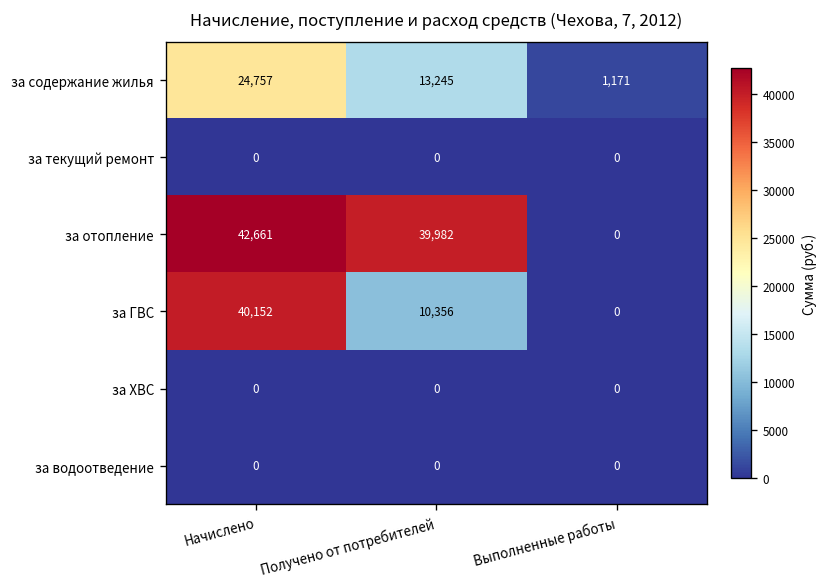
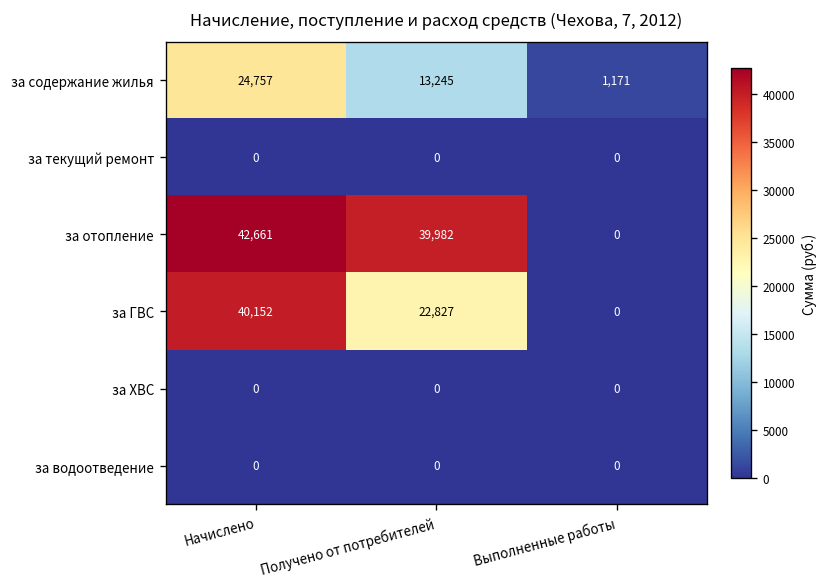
  {
    "за содержание жилья": {
      "Начислено": "24,757",
      "Получено от потребителей": "13,245",
      "Выполненные работы": "1,171"
    },
    "за текущий ремонт": {
      "Начислено": "0",
      "Получено от потребителей": "0",
      "Выполненные работы": "0"
    },
    "за отопление": {
      "Начислено": "42,661",
      "Получено от потребителей": "39,982",
      "Выполненные работы": "0"
    },
    "за ГВС": {
      "Начислено": "40,152",
-     "Получено от потребителей": "10,356",
+     "Получено от потребителей": "22,827",
      "Выполненные работы": "0"
    },
    "за ХВС": {
      "Начислено": "0",
      "Получено от потребителей": "0",
      "Выполненные работы": "0"
    },
    "за водоотведение": {
      "Начислено": "0",
      "Получено от потребителей": "0",
      "Выполненные работы": "0"
    }
  }
